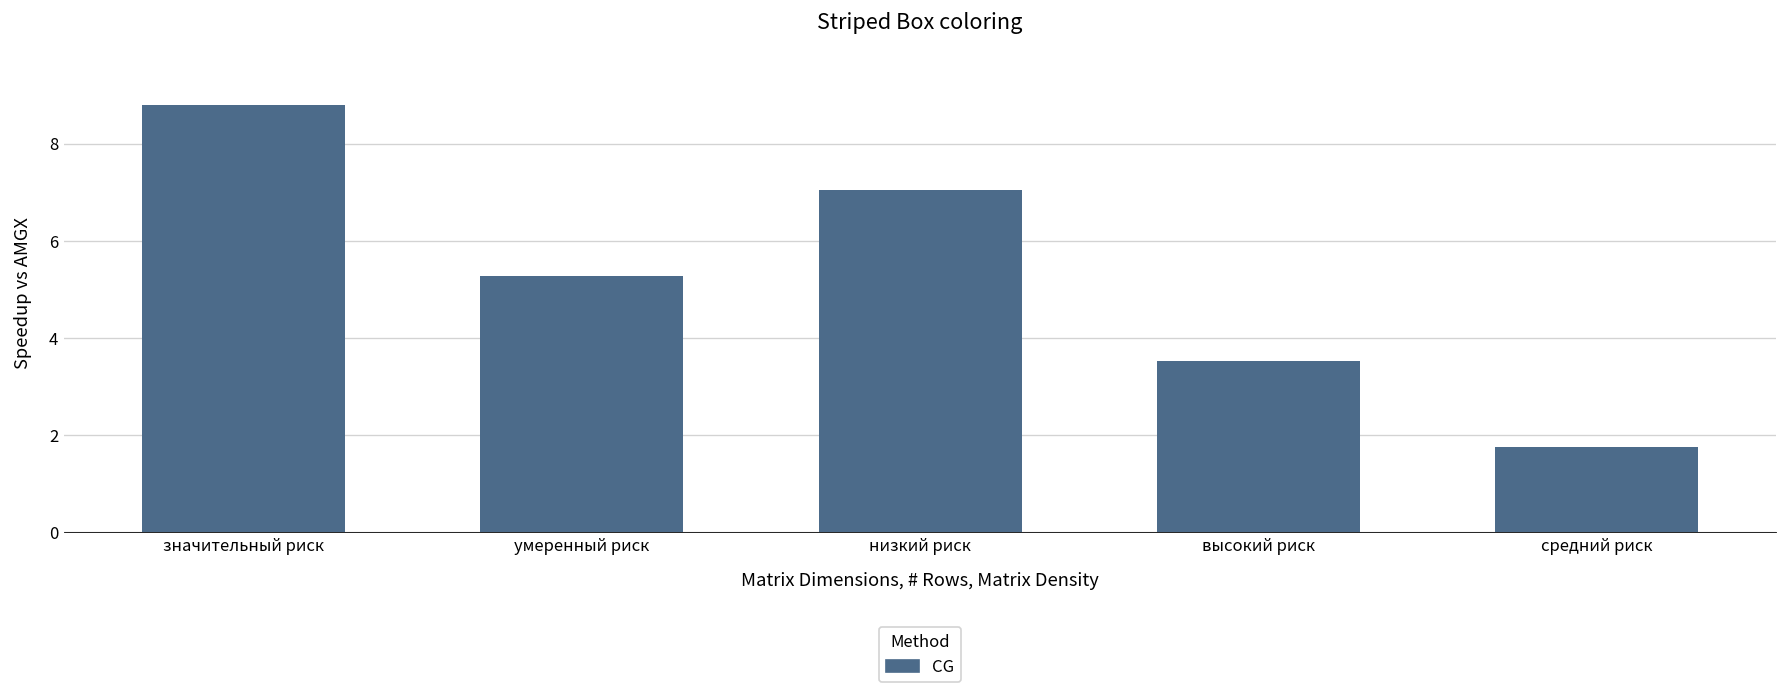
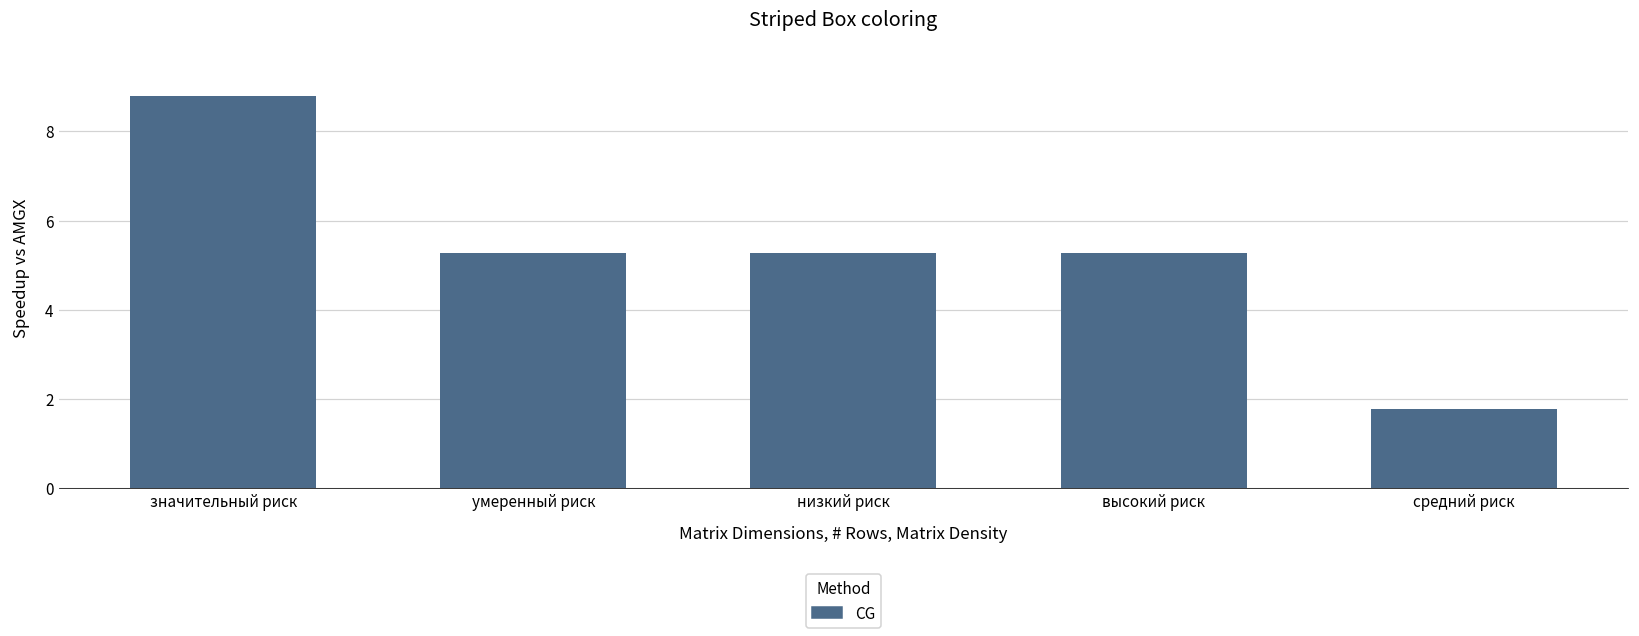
  {
    "значительный риск": 8.8,
    "умеренный риск": 5.3,
-   "низкий риск": 7.0,
-   "высокий риск": 3.5,
+   "низкий риск": 5.3,
+   "высокий риск": 5.3,
    "средний риск": 1.8
  }
